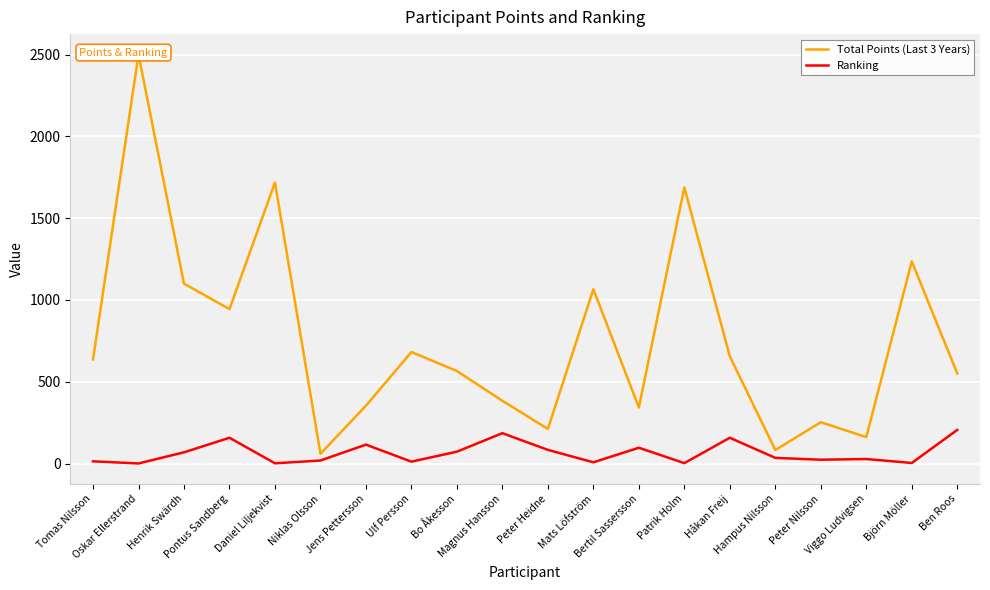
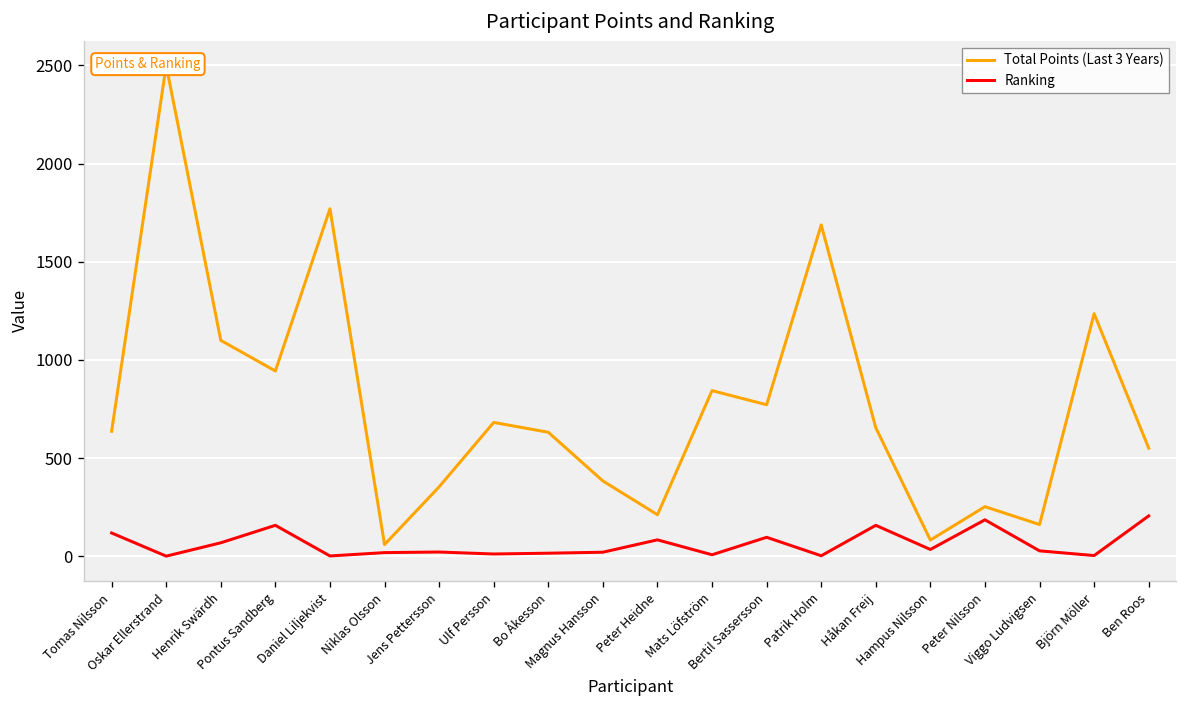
  {
    "Total Points (Last 3 Years)": {
      "Tomas Nilsson": 640,
      "Henrik Swärdh": 1100,
      "Pontus Sandberg": 940,
-     "Daniel Liljekvist": 1720,
+     "Daniel Liljekvist": 1770,
      "Niklas Olsson": 60,
      "Jens Pettersson": 350,
      "Ulf Persson": 680,
-     "Bo Åkesson": 570,
+     "Bo Åkesson": 630,
      "Magnus Hansson": 380,
      "Peter Heidne": 210,
-     "Mats Löfström": 1070,
-     "Bertil Sassersson": 340,
+     "Mats Löfström": 840,
+     "Bertil Sassersson": 770,
      "Patrik Holm": 1690,
      "Håkan Freij": 660,
      "Hampus Nilsson": 80,
      "Peter Nilsson": 250,
      "Viggo Ludvigsen": 160,
      "Björn Möller": 1240,
      "Ben Roos": 550
    },
    "Ranking": {
-     "Tomas Nilsson": 10,
+     "Tomas Nilsson": 120,
      "Oskar Ellerstrand": 0,
      "Henrik Swärdh": 70,
      "Pontus Sandberg": 160,
      "Daniel Liljekvist": 0,
      "Niklas Olsson": 20,
-     "Jens Pettersson": 120,
+     "Jens Pettersson": 20,
      "Ulf Persson": 10,
-     "Bo Åkesson": 70,
-     "Magnus Hansson": 190,
+     "Bo Åkesson": 20,
+     "Magnus Hansson": 20,
      "Peter Heidne": 80,
      "Mats Löfström": 10,
      "Bertil Sassersson": 100,
      "Patrik Holm": 0,
      "Håkan Freij": 160,
      "Hampus Nilsson": 40,
-     "Peter Nilsson": 20,
+     "Peter Nilsson": 190,
      "Viggo Ludvigsen": 30,
      "Björn Möller": 0,
      "Ben Roos": 210
    }
  }
